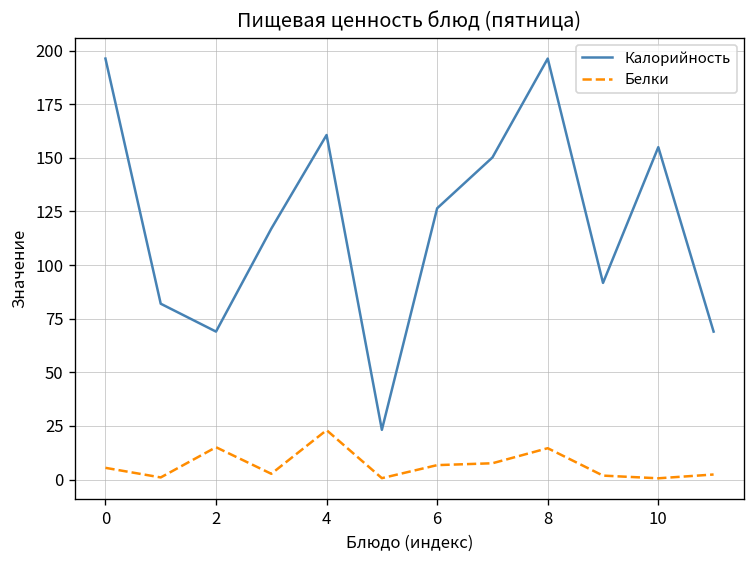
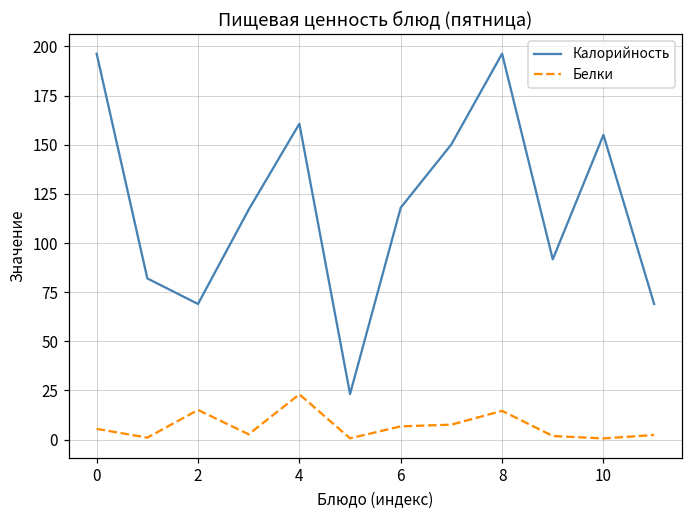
  {
    "Калорийность": {
      "0": 196,
      "2": 69,
      "4": 161,
-     "6": 127,
+     "6": 118,
      "8": 196,
      "10": 155
    },
    "Белки": {
      "0": 5,
      "2": 15,
      "4": 23,
      "6": 7,
      "8": 15,
      "10": 1
    }
  }
